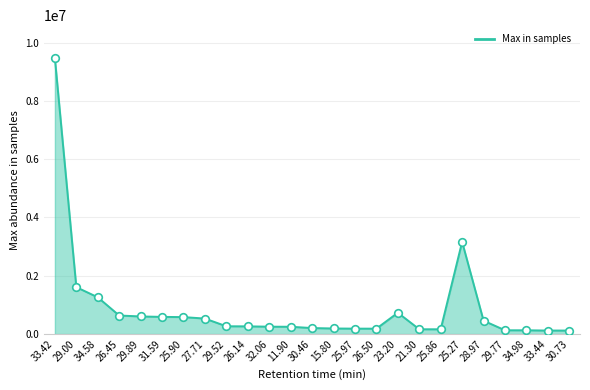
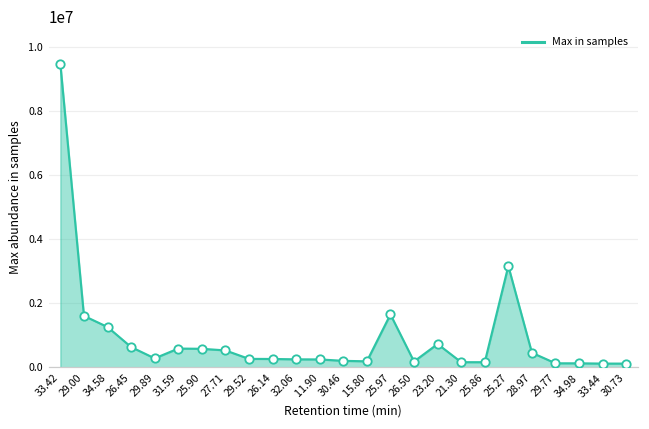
  {
    "33.42": 9500000,
    "29.00": 1600000,
    "34.58": 1300000,
    "26.45": 600000,
-   "29.89": 600000,
+   "29.89": 300000,
    "31.59": 600000,
    "25.90": 600000,
    "27.71": 500000,
    "29.52": 300000,
    "26.14": 300000,
    "32.06": 300000,
    "11.90": 300000,
    "30.46": 200000,
    "15.80": 200000,
-   "25.97": 200000,
+   "25.97": 1700000,
    "26.50": 200000,
    "23.20": 700000,
    "21.30": 200000,
    "25.86": 200000,
    "25.27": 3200000,
    "28.97": 500000,
    "29.77": 100000,
    "34.98": 100000,
    "33.44": 100000,
    "30.73": 100000
  }
